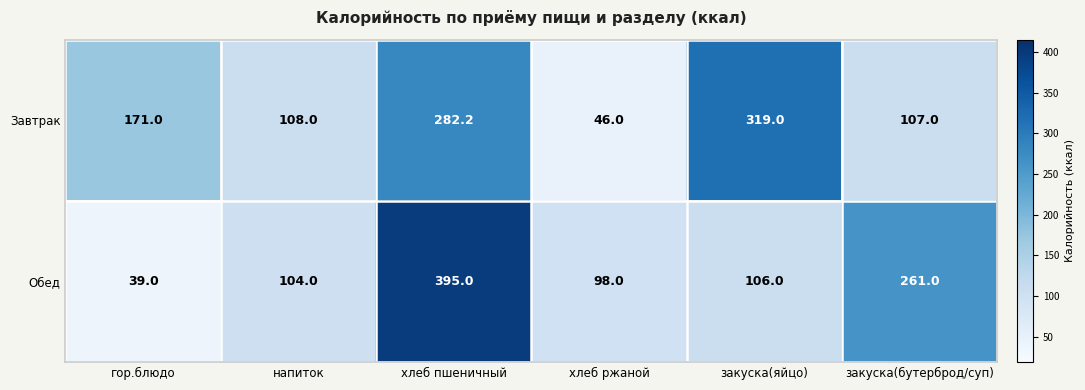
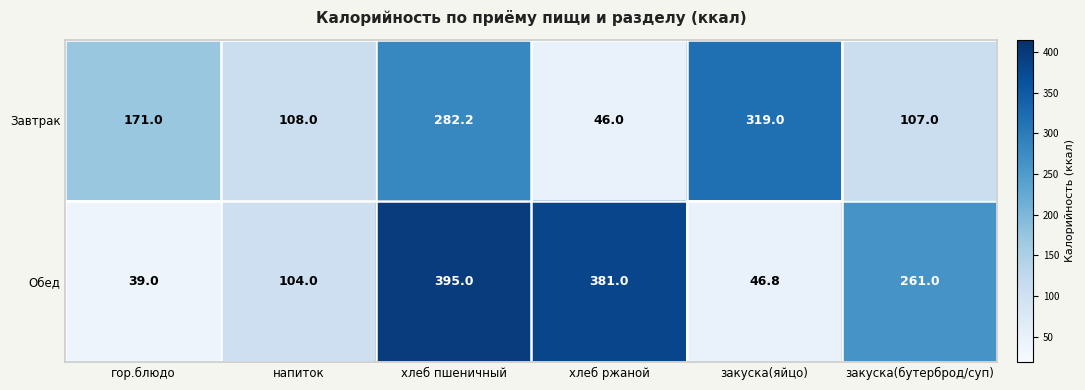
  {
    "Завтрак": {
      "гор.блюдо": 171.0,
      "напиток": 108.0,
      "хлеб пшеничный": 282.2,
      "хлеб ржаной": 46.0,
      "закуска(яйцо)": 319.0,
      "закуска(бутерброд/суп)": 107.0
    },
    "Обед": {
      "гор.блюдо": 39.0,
      "напиток": 104.0,
      "хлеб пшеничный": 395.0,
-     "хлеб ржаной": 98.0,
-     "закуска(яйцо)": 106.0,
+     "хлеб ржаной": 381.0,
+     "закуска(яйцо)": 46.8,
      "закуска(бутерброд/суп)": 261.0
    }
  }
